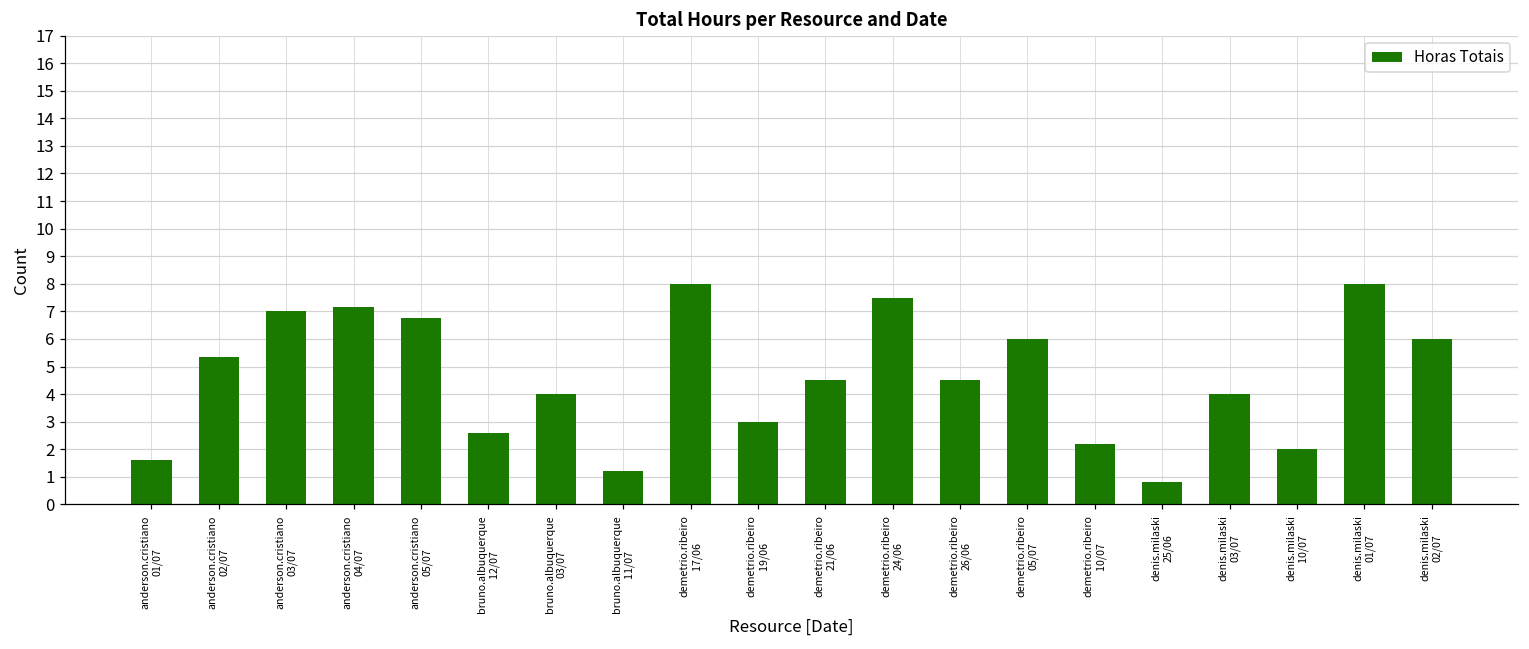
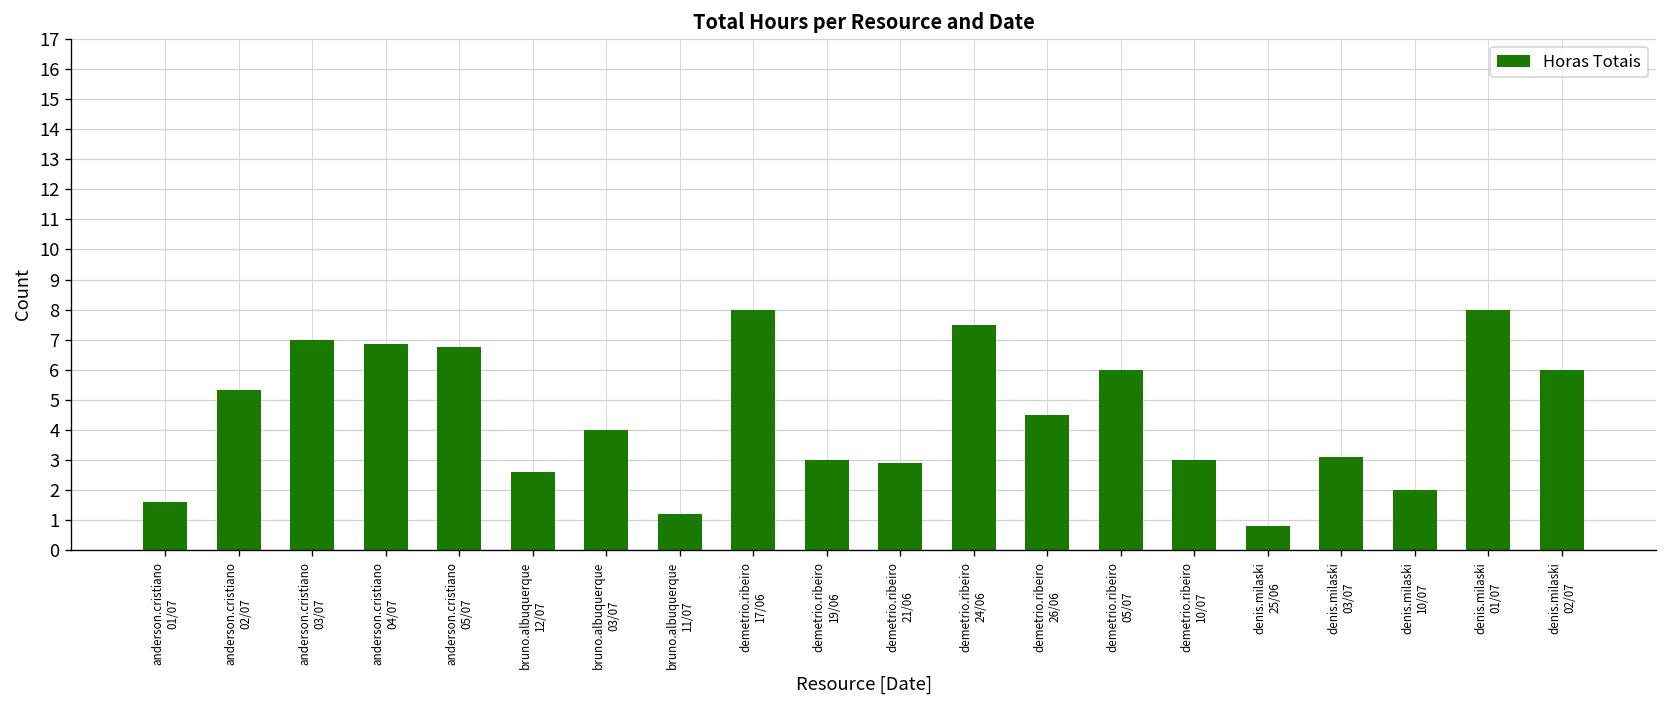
  {
    "anderson.cristiano 01/07": 1.6,
    "anderson.cristiano 02/07": 5.3,
    "anderson.cristiano 03/07": 7.0,
-   "anderson.cristiano 04/07": 7.2,
+   "anderson.cristiano 04/07": 6.9,
    "anderson.cristiano 05/07": 6.8,
    "bruno.albuquerque 12/07": 2.6,
    "bruno.albuquerque 03/07": 4.0,
    "bruno.albuquerque 11/07": 1.2,
    "demetrio.ribeiro 17/06": 8.0,
    "demetrio.ribeiro 19/06": 3.0,
-   "demetrio.ribeiro 21/06": 4.5,
+   "demetrio.ribeiro 21/06": 2.9,
    "demetrio.ribeiro 24/06": 7.5,
    "demetrio.ribeiro 26/06": 4.5,
    "demetrio.ribeiro 05/07": 6.0,
-   "demetrio.ribeiro 10/07": 2.2,
+   "demetrio.ribeiro 10/07": 3.0,
    "denis.milaski 25/06": 0.8,
-   "denis.milaski 03/07": 4.0,
+   "denis.milaski 03/07": 3.1,
    "denis.milaski 10/07": 2.0,
    "denis.milaski 01/07": 8.0,
    "denis.milaski 02/07": 6.0
  }
